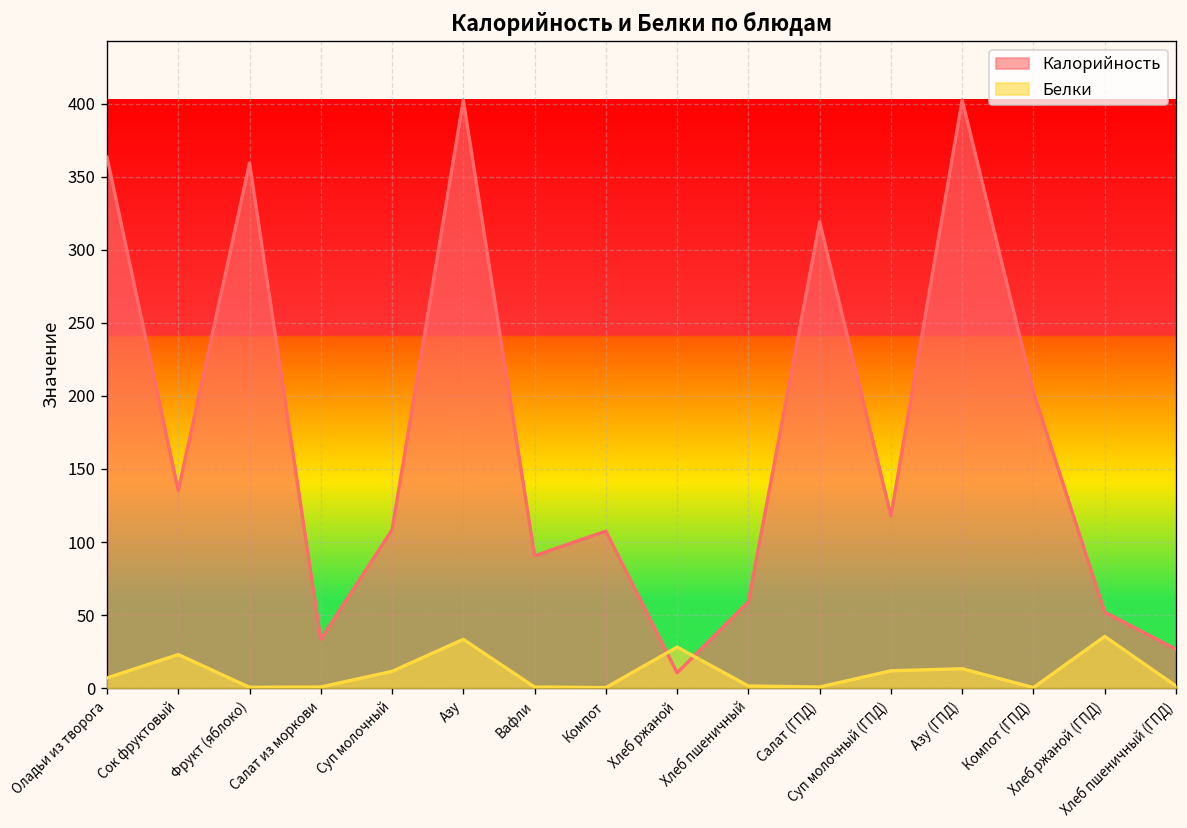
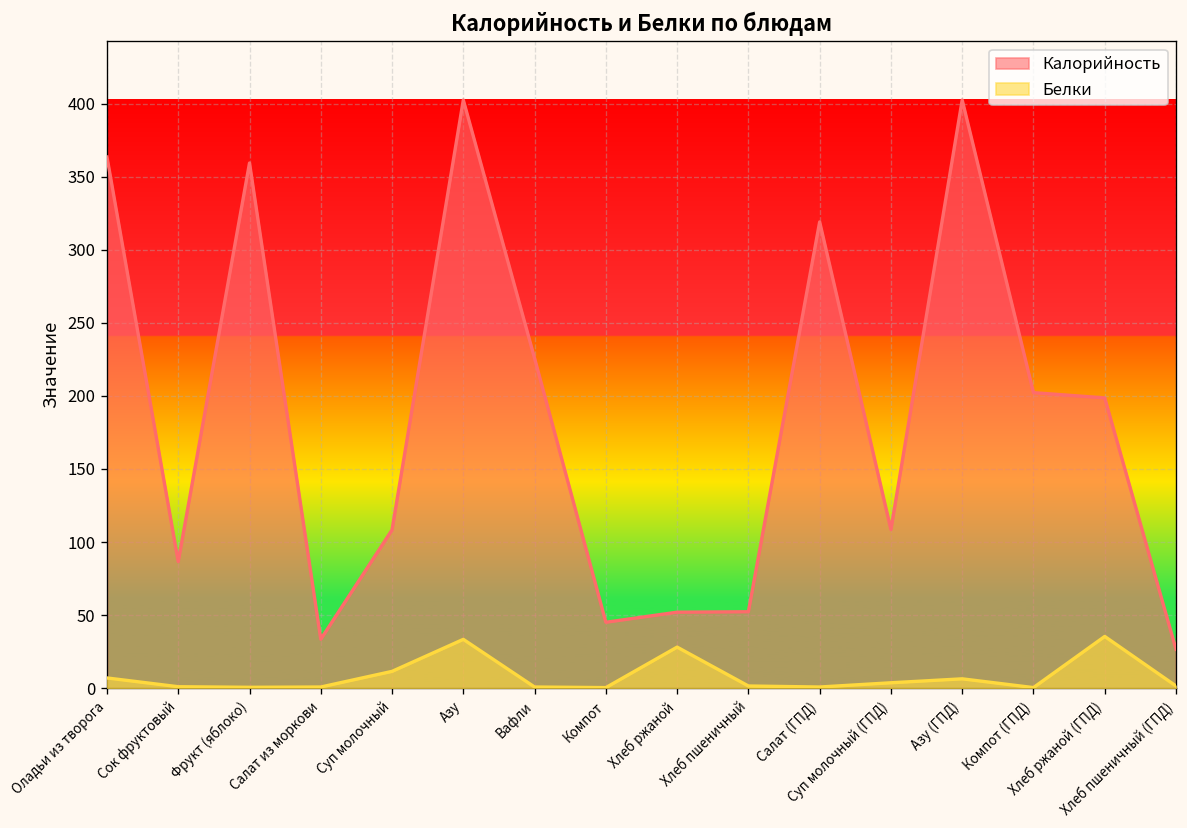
  {
    "Калорийность": {
      "Оладьи из творога": 363,
-     "Сок фруктовый": 135,
+     "Сок фруктовый": 87,
      "Фрукт (яблоко)": 359,
      "Салат из моркови": 34,
      "Суп молочный": 108,
      "Азу": 402,
-     "Вафли": 91,
-     "Компот": 108,
-     "Хлеб ржаной": 11,
-     "Хлеб пшеничный": 59,
+     "Вафли": 226,
+     "Компот": 45,
+     "Хлеб ржаной": 52,
+     "Хлеб пшеничный": 52,
      "Салат (ГПД)": 319,
-     "Суп молочный (ГПД)": 118,
+     "Суп молочный (ГПД)": 109,
      "Азу (ГПД)": 402,
      "Компот (ГПД)": 202,
-     "Хлеб ржаной (ГПД)": 52,
+     "Хлеб ржаной (ГПД)": 199,
      "Хлеб пшеничный (ГПД)": 27
    },
    "Белки": {
      "Оладьи из творога": 7,
-     "Сок фруктовый": 23,
+     "Сок фруктовый": 1,
      "Фрукт (яблоко)": 1,
      "Салат из моркови": 1,
      "Суп молочный": 12,
      "Азу": 33,
      "Вафли": 1,
      "Компот": 0,
      "Хлеб ржаной": 28,
      "Хлеб пшеничный": 2,
      "Салат (ГПД)": 1,
-     "Суп молочный (ГПД)": 12,
-     "Азу (ГПД)": 13,
+     "Суп молочный (ГПД)": 4,
+     "Азу (ГПД)": 6,
      "Компот (ГПД)": 0,
      "Хлеб ржаной (ГПД)": 35,
      "Хлеб пшеничный (ГПД)": 2
    }
  }
